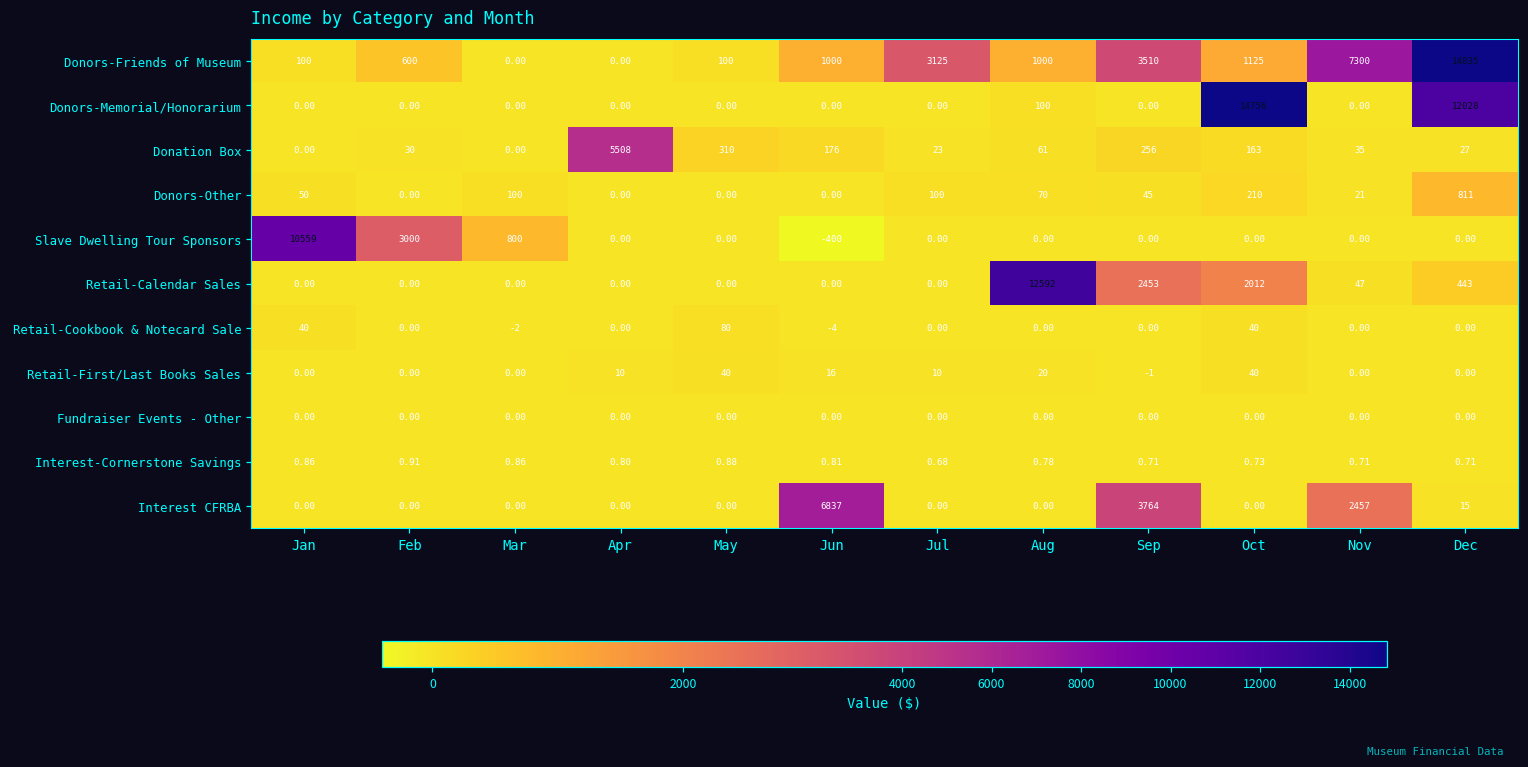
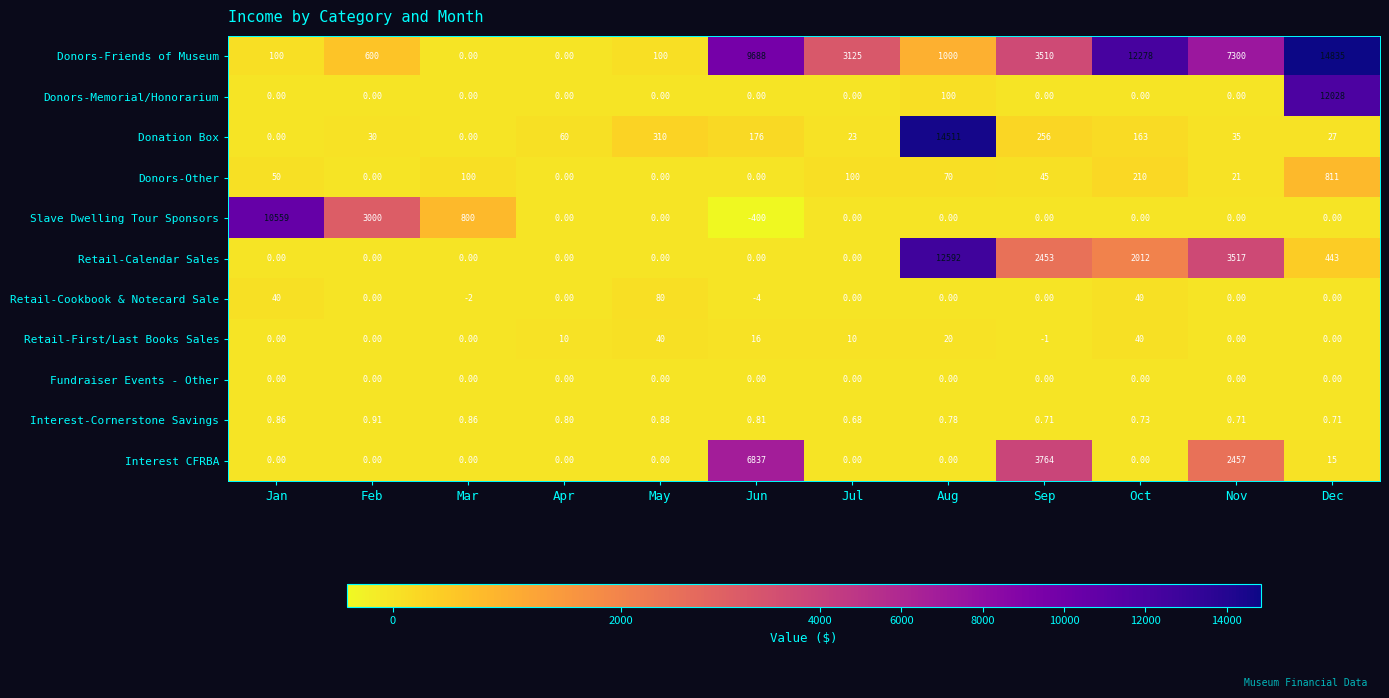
  {
    "Donors-Friends of Museum": {
      "Jan": 100,
      "Feb": 600,
      "Mar": 0.00,
      "Apr": 0.00,
      "May": 100,
-     "Jun": 1000,
+     "Jun": 9688,
      "Jul": 3125,
      "Aug": 1000,
      "Sep": 3510,
-     "Oct": 1125,
+     "Oct": 12278,
      "Nov": 7300,
      "Dec": 14835
    },
    "Donors-Memorial/Honorarium": {
      "Jan": 0.00,
      "Feb": 0.00,
      "Mar": 0.00,
      "Apr": 0.00,
      "May": 0.00,
      "Jun": 0.00,
      "Jul": 0.00,
      "Aug": 100,
      "Sep": 0.00,
-     "Oct": 14756,
+     "Oct": 0.00,
      "Nov": 0.00,
      "Dec": 12028
    },
    "Donation Box": {
      "Jan": 0.00,
      "Feb": 30,
      "Mar": 0.00,
-     "Apr": 5508,
+     "Apr": 60,
      "May": 310,
      "Jun": 176,
      "Jul": 23,
-     "Aug": 61,
+     "Aug": 14511,
      "Sep": 256,
      "Oct": 163,
      "Nov": 35,
      "Dec": 27
    },
    "Donors-Other": {
      "Jan": 50,
      "Feb": 0.00,
      "Mar": 100,
      "Apr": 0.00,
      "May": 0.00,
      "Jun": 0.00,
      "Jul": 100,
      "Aug": 70,
      "Sep": 45,
      "Oct": 210,
      "Nov": 21,
      "Dec": 811
    },
    "Slave Dwelling Tour Sponsors": {
      "Jan": 10559,
      "Feb": 3000,
      "Mar": 800,
      "Apr": 0.00,
      "May": 0.00,
      "Jun": -400,
      "Jul": 0.00,
      "Aug": 0.00,
      "Sep": 0.00,
      "Oct": 0.00,
      "Nov": 0.00,
      "Dec": 0.00
    },
    "Retail-Calendar Sales": {
      "Jan": 0.00,
      "Feb": 0.00,
      "Mar": 0.00,
      "Apr": 0.00,
      "May": 0.00,
      "Jun": 0.00,
      "Jul": 0.00,
      "Aug": 12592,
      "Sep": 2453,
      "Oct": 2012,
-     "Nov": 47,
+     "Nov": 3517,
      "Dec": 443
    },
    "Retail-Cookbook & Notecard Sale": {
      "Jan": 40,
      "Feb": 0.00,
      "Mar": -2,
      "Apr": 0.00,
      "May": 80,
      "Jun": -4,
      "Jul": 0.00,
      "Aug": 0.00,
      "Sep": 0.00,
      "Oct": 40,
      "Nov": 0.00,
      "Dec": 0.00
    },
    "Retail-First/Last Books Sales": {
      "Jan": 0.00,
      "Feb": 0.00,
      "Mar": 0.00,
      "Apr": 10,
      "May": 40,
      "Jun": 16,
      "Jul": 10,
      "Aug": 20,
      "Sep": -1,
      "Oct": 40,
      "Nov": 0.00,
      "Dec": 0.00
    },
    "Fundraiser Events - Other": {
      "Jan": 0.00,
      "Feb": 0.00,
      "Mar": 0.00,
      "Apr": 0.00,
      "May": 0.00,
      "Jun": 0.00,
      "Jul": 0.00,
      "Aug": 0.00,
      "Sep": 0.00,
      "Oct": 0.00,
      "Nov": 0.00,
      "Dec": 0.00
    },
    "Interest-Cornerstone Savings": {
      "Jan": 0.86,
      "Feb": 0.91,
      "Mar": 0.86,
      "Apr": 0.80,
      "May": 0.88,
      "Jun": 0.81,
      "Jul": 0.68,
      "Aug": 0.78,
      "Sep": 0.71,
      "Oct": 0.73,
      "Nov": 0.71,
      "Dec": 0.71
    },
    "Interest CFRBA": {
      "Jan": 0.00,
      "Feb": 0.00,
      "Mar": 0.00,
      "Apr": 0.00,
      "May": 0.00,
      "Jun": 6837,
      "Jul": 0.00,
      "Aug": 0.00,
      "Sep": 3764,
      "Oct": 0.00,
      "Nov": 2457,
      "Dec": 15
    }
  }
